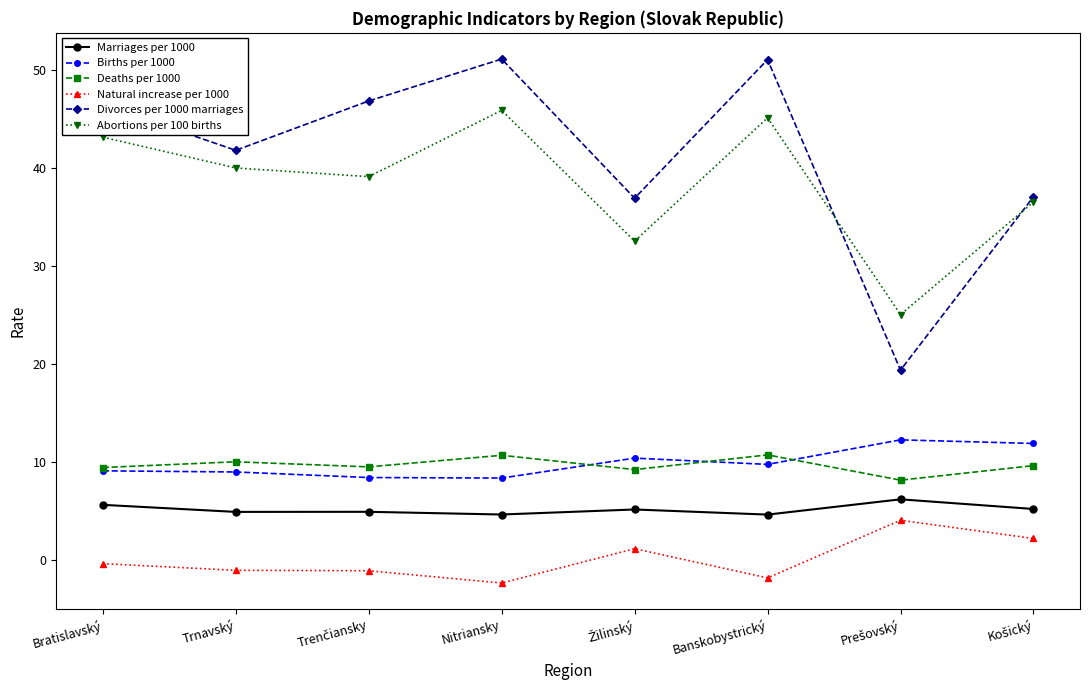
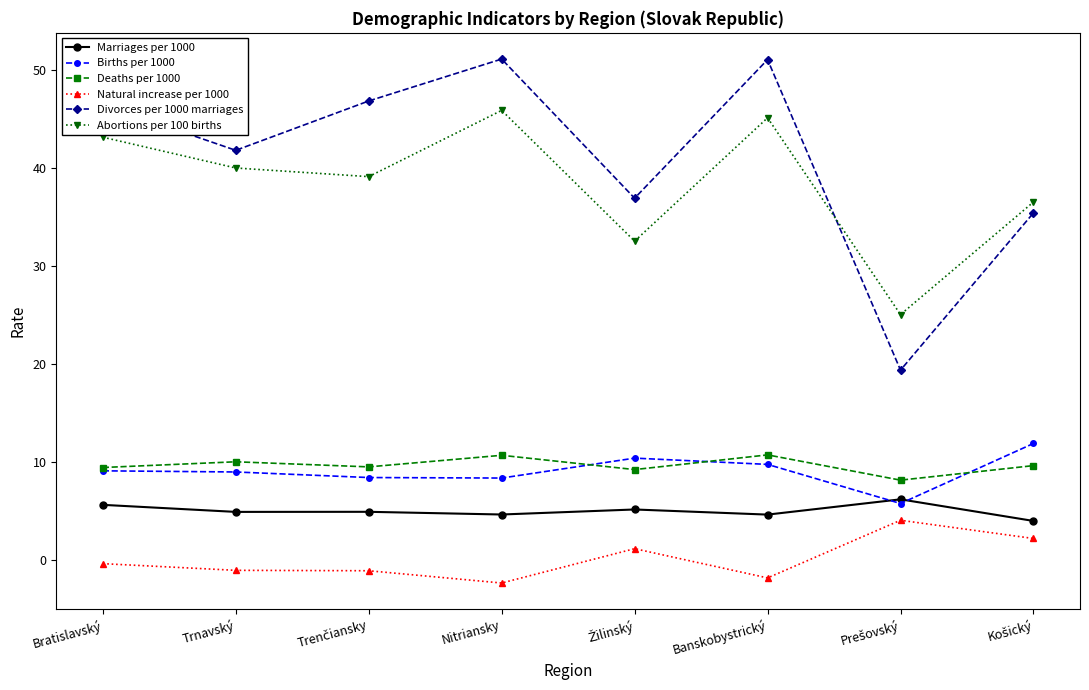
  {
    "Marriages per 1000": {
      "Bratislavský": 6,
      "Trnavský": 5,
      "Trenčiansky": 5,
      "Nitriansky": 5,
      "Žilinský": 5,
      "Banskobystrický": 5,
      "Prešovský": 6,
-     "Košický": 5
+     "Košický": 4
    },
    "Births per 1000": {
      "Bratislavský": 9,
      "Trnavský": 9,
      "Trenčiansky": 8,
      "Nitriansky": 8,
      "Žilinský": 10,
      "Banskobystrický": 10,
-     "Prešovský": 12,
+     "Prešovský": 6,
      "Košický": 12
    },
    "Natural increase per 1000": {
      "Bratislavský": 0,
      "Trnavský": -1,
      "Trenčiansky": -1,
      "Nitriansky": -2,
      "Žilinský": 1,
      "Banskobystrický": -2,
      "Prešovský": 4,
      "Košický": 2
    },
    "Divorces per 1000 marriages": {
      "Trnavský": 42,
      "Trenčiansky": 47,
      "Nitriansky": 51,
      "Žilinský": 37,
      "Banskobystrický": 51,
      "Prešovský": 19,
-     "Košický": 37
+     "Košický": 35
    }
  }
